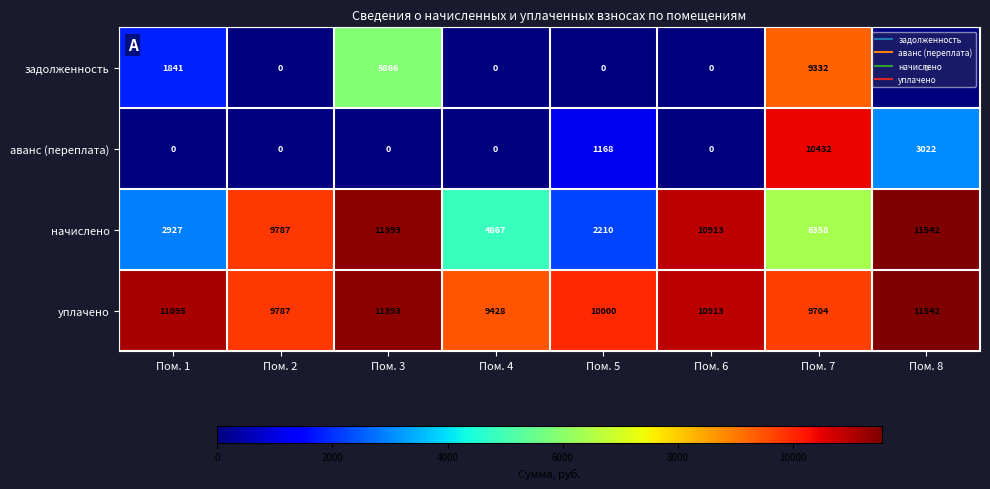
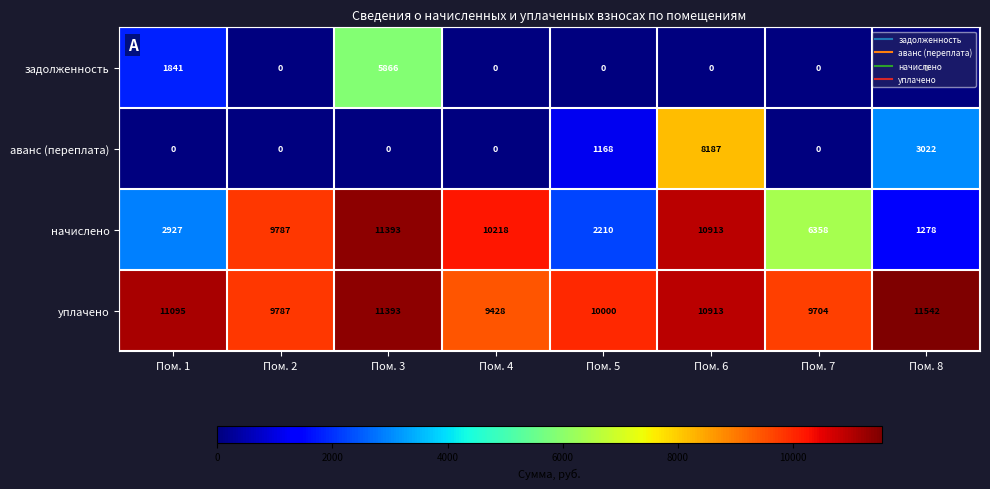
  {
    "задолженность": {
      "Пом. 1": 1841,
      "Пом. 2": 0,
      "Пом. 3": 5866,
      "Пом. 4": 0,
      "Пом. 5": 0,
      "Пом. 6": 0,
-     "Пом. 7": 9332
+     "Пом. 7": 0
    },
    "аванс (переплата)": {
      "Пом. 1": 0,
      "Пом. 2": 0,
      "Пом. 3": 0,
      "Пом. 4": 0,
      "Пом. 5": 1168,
-     "Пом. 6": 0,
-     "Пом. 7": 10432,
+     "Пом. 6": 8187,
+     "Пом. 7": 0,
      "Пом. 8": 3022
    },
    "начислено": {
      "Пом. 1": 2927,
      "Пом. 2": 9787,
      "Пом. 3": 11393,
-     "Пом. 4": 4867,
+     "Пом. 4": 10218,
      "Пом. 5": 2210,
      "Пом. 6": 10913,
      "Пом. 7": 6358,
-     "Пом. 8": 11542
+     "Пом. 8": 1278
    },
    "уплачено": {
      "Пом. 1": 11095,
      "Пом. 2": 9787,
      "Пом. 3": 11393,
      "Пом. 4": 9428,
      "Пом. 5": 10000,
      "Пом. 6": 10913,
      "Пом. 7": 9704,
      "Пом. 8": 11542
    }
  }
